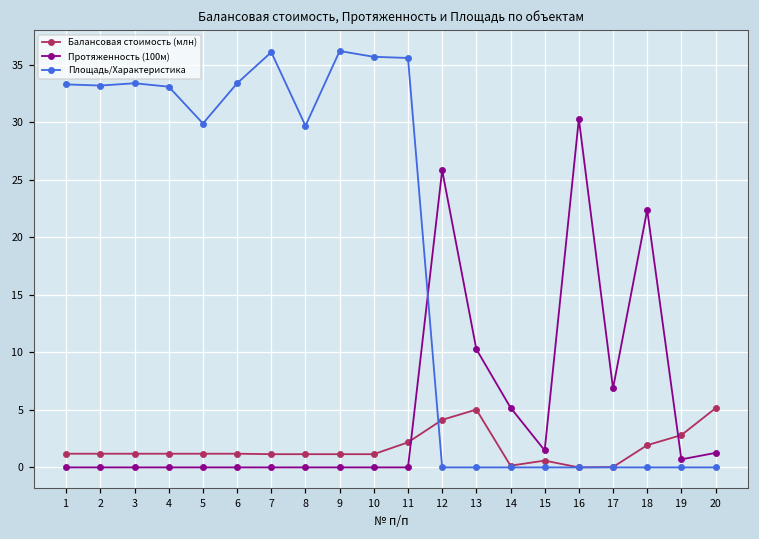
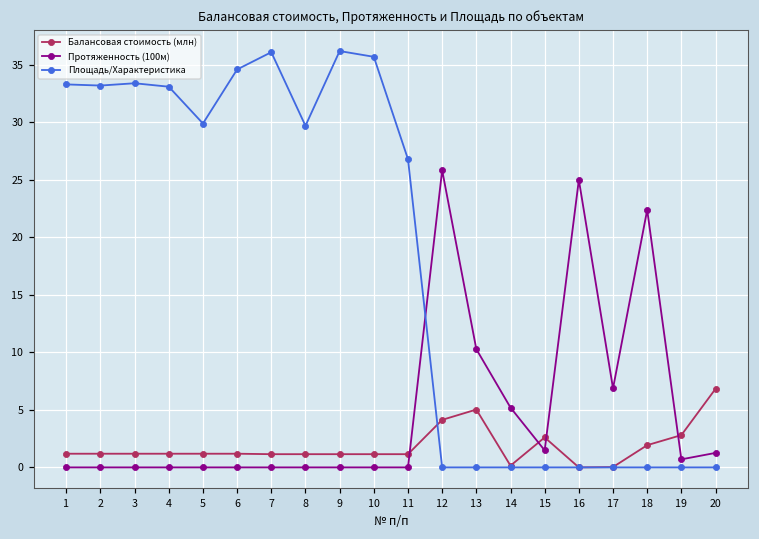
  {
    "Балансовая стоимость (млн)": {
      "1": 1.2,
      "2": 1.2,
      "3": 1.2,
      "4": 1.2,
      "5": 1.2,
      "6": 1.2,
      "7": 1.1,
      "8": 1.1,
      "9": 1.1,
      "10": 1.1,
-     "11": 2.2,
+     "11": 1.1,
      "12": 4.1,
      "13": 5.0,
-     "15": 0.6,
+     "15": 2.6,
      "18": 1.9,
      "19": 2.8,
-     "20": 5.1
+     "20": 6.8
    },
    "Протяженность (100м)": {
      "1": 0.0,
      "2": 0.0,
      "3": 0.0,
      "4": 0.0,
      "5": 0.0,
      "6": 0.0,
      "7": 0.0,
      "8": 0.0,
      "9": 0.0,
      "10": 0.0,
      "11": 0.0,
      "12": 25.8,
      "13": 10.3,
      "14": 5.2,
      "15": 1.5,
-     "16": 30.3,
+     "16": 25.0,
      "17": 6.9,
      "18": 22.4,
      "19": 0.7,
      "20": 1.3
    },
    "Площадь/Характеристика": {
      "1": 33.3,
      "2": 33.2,
      "3": 33.4,
      "4": 33.1,
      "5": 29.9,
-     "6": 33.4,
+     "6": 34.6,
      "7": 36.1,
      "8": 29.7,
      "9": 36.2,
      "10": 35.7,
-     "11": 35.6,
+     "11": 26.8,
      "12": 0.0,
      "13": 0.0,
      "15": 0.0,
      "18": 0.0,
      "19": 0.0,
      "20": 0.0
    }
  }
